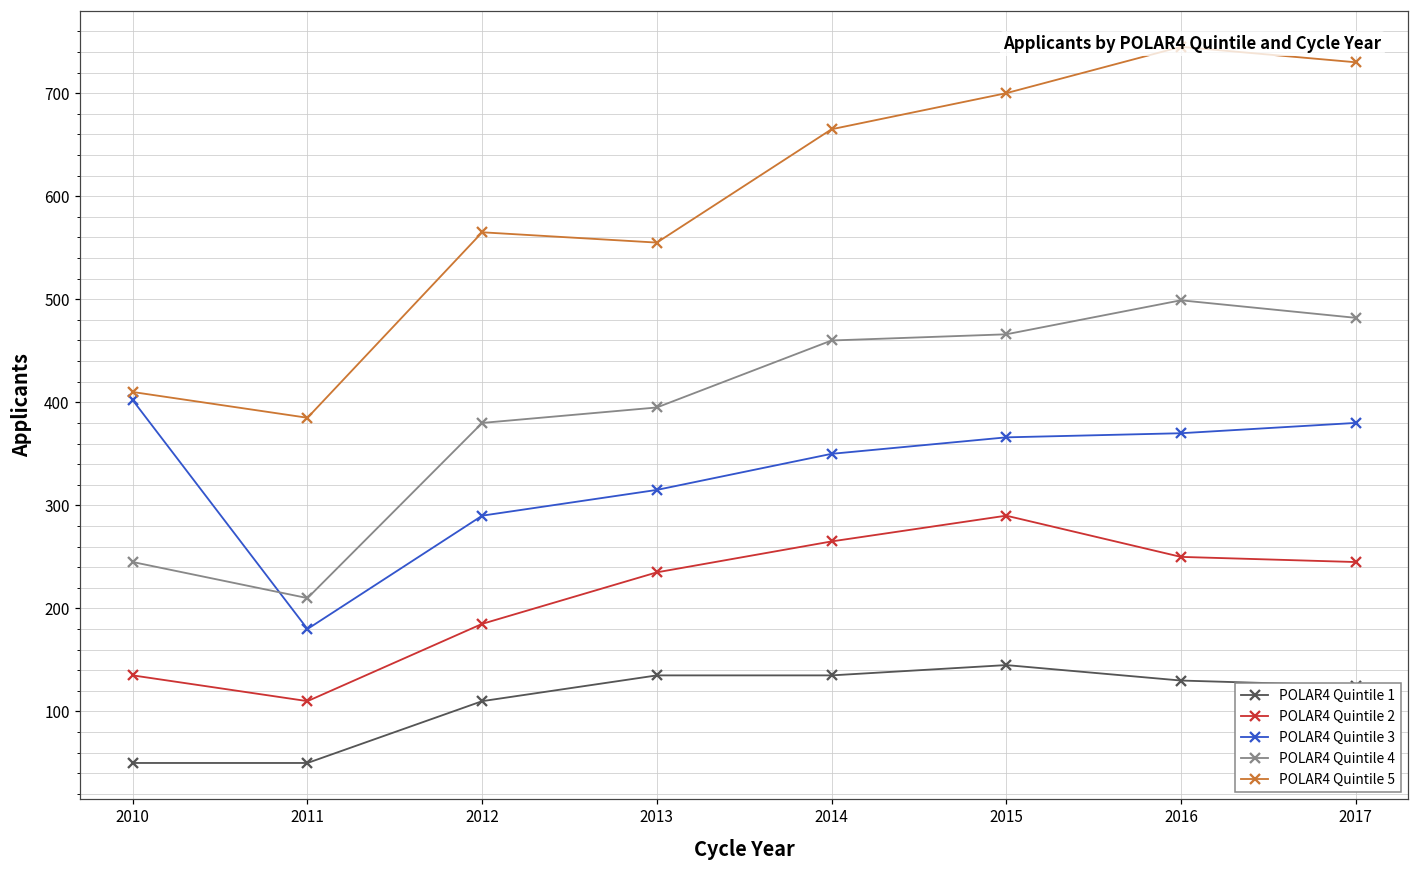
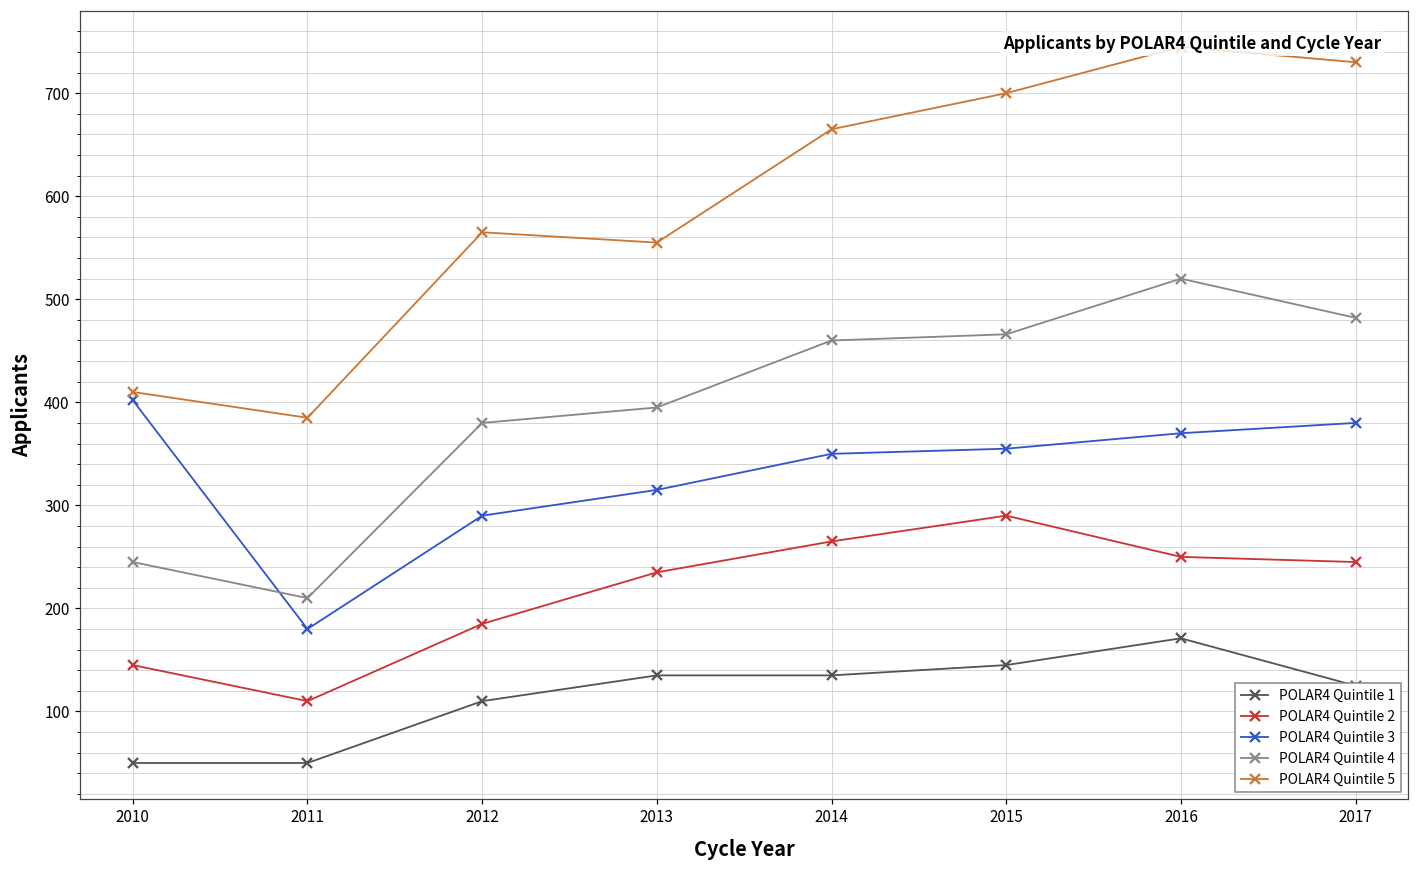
  {
    "POLAR4 Quintile 1": {
      "2010": 50,
      "2011": 50,
      "2012": 110,
      "2013": 140,
      "2014": 140,
      "2015": 150,
-     "2016": 130
+     "2016": 170
    },
    "POLAR4 Quintile 2": {
-     "2010": 140,
+     "2010": 150,
      "2011": 110,
      "2012": 190,
      "2013": 240,
      "2014": 270,
      "2015": 290,
      "2016": 250,
      "2017": 250
    },
    "POLAR4 Quintile 3": {
      "2010": 400,
      "2011": 180,
      "2012": 290,
      "2013": 320,
      "2014": 350,
-     "2015": 370,
+     "2015": 360,
      "2016": 370,
      "2017": 380
    },
    "POLAR4 Quintile 4": {
      "2010": 250,
      "2011": 210,
      "2012": 380,
      "2013": 400,
      "2014": 460,
      "2015": 470,
-     "2016": 500,
+     "2016": 520,
      "2017": 480
    },
    "POLAR4 Quintile 5": {
      "2010": 410,
      "2011": 390,
      "2012": 570,
      "2013": 560,
      "2014": 670,
      "2015": 700,
      "2017": 730
    }
  }
